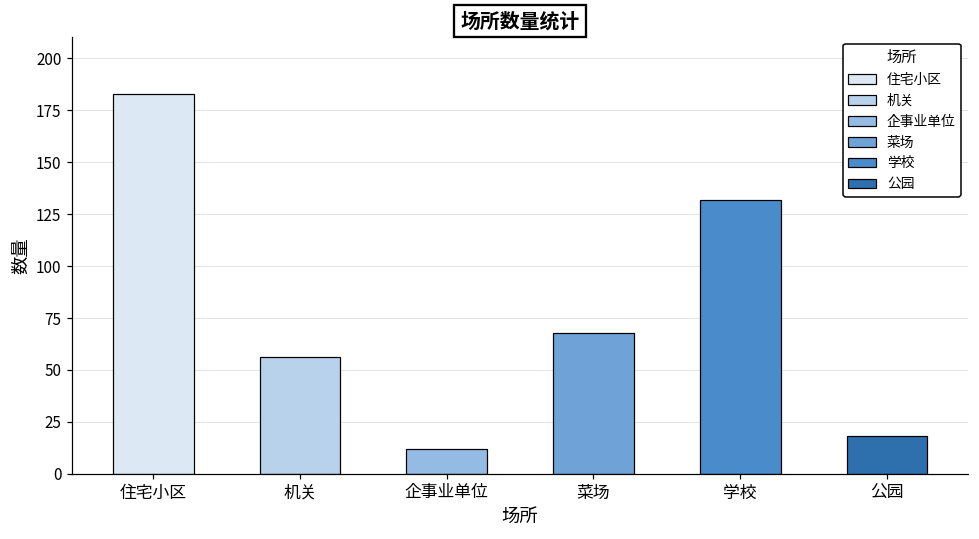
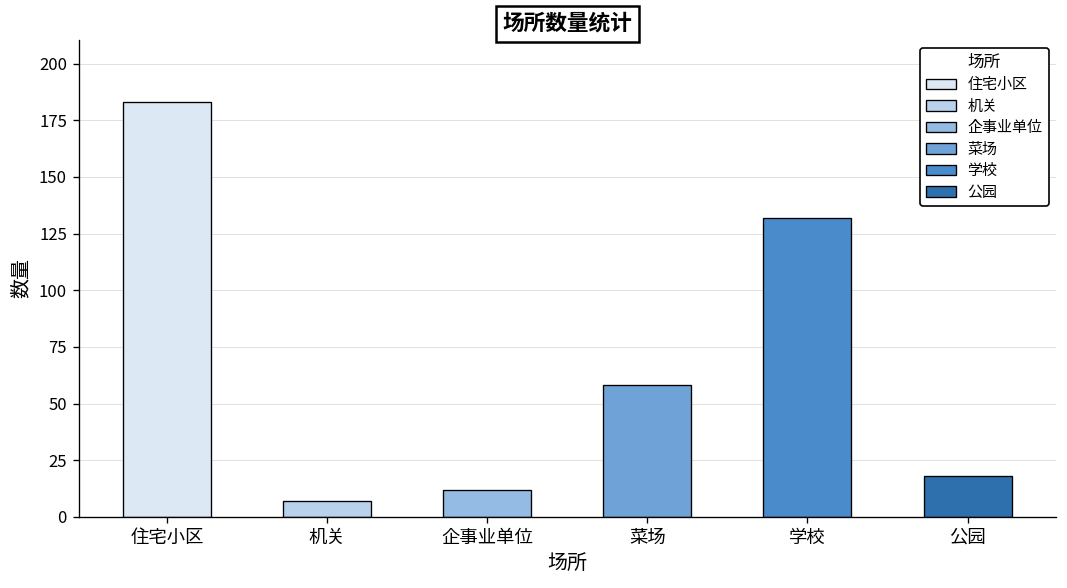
  {
    "住宅小区": 183,
-   "机关": 56,
+   "机关": 7,
    "企事业单位": 12,
-   "菜场": 68,
+   "菜场": 58,
    "学校": 132,
    "公园": 18
  }
